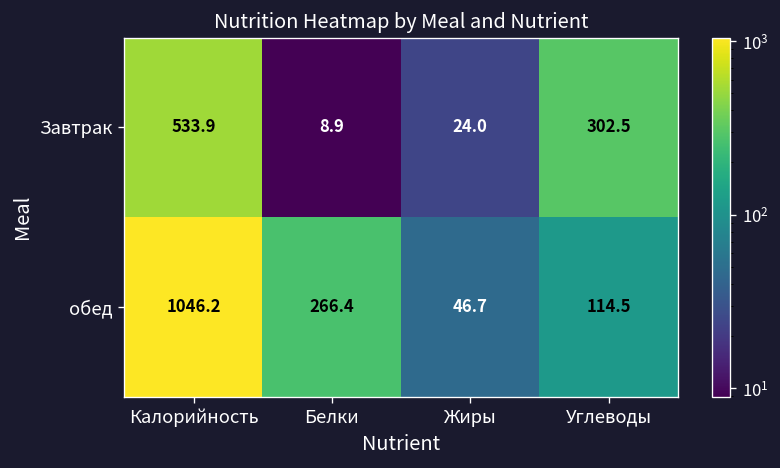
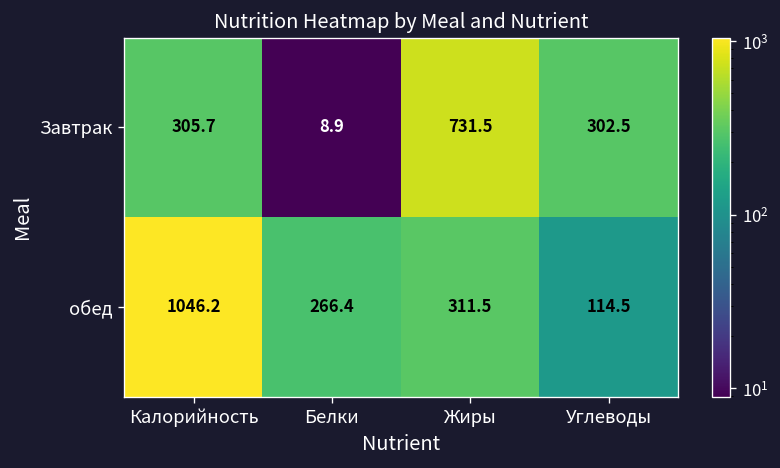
  {
    "Завтрак": {
-     "Калорийность": 533.9,
+     "Калорийность": 305.7,
      "Белки": 8.9,
-     "Жиры": 24.0,
+     "Жиры": 731.5,
      "Углеводы": 302.5
    },
    "обед": {
      "Калорийность": 1046.2,
      "Белки": 266.4,
-     "Жиры": 46.7,
+     "Жиры": 311.5,
      "Углеводы": 114.5
    }
  }
